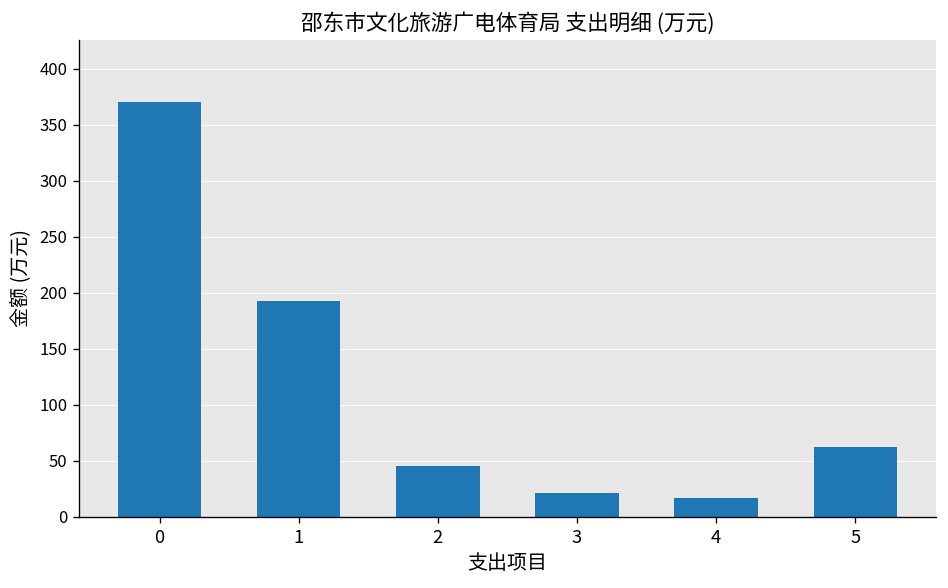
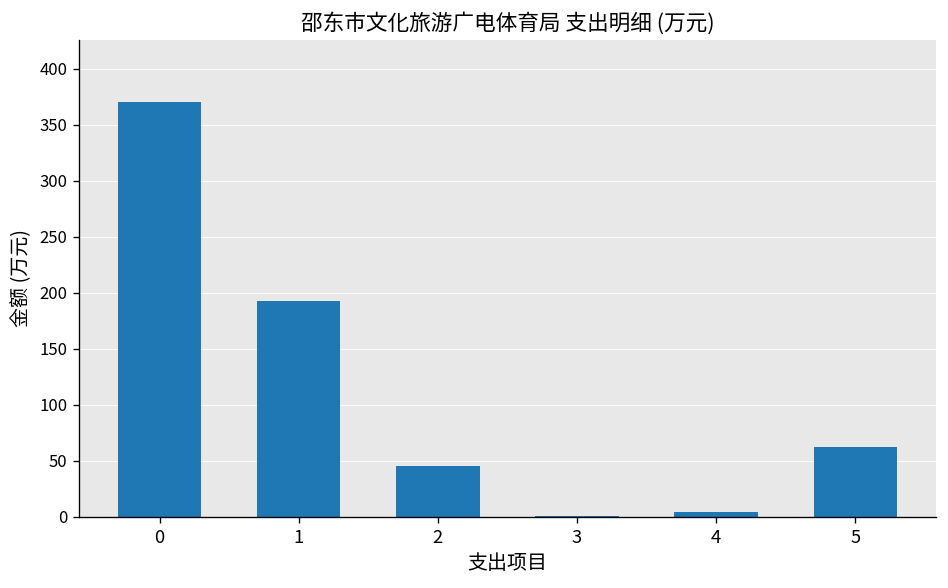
  {
    "0": 370,
    "1": 190,
    "2": 50,
-   "3": 20,
-   "4": 20,
+   "3": 0,
+   "4": 0,
    "5": 60
  }
